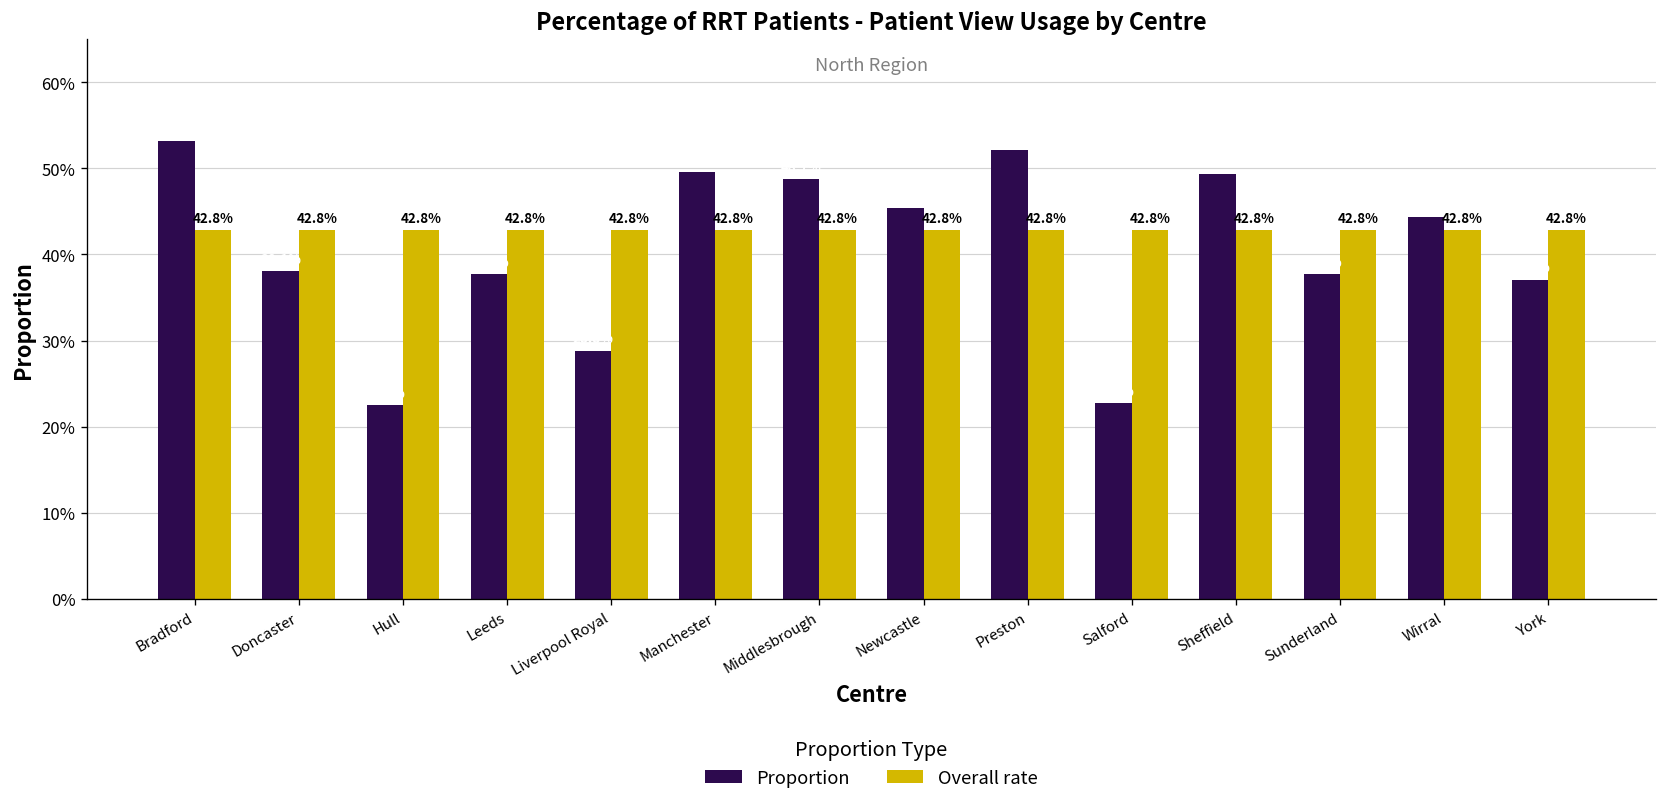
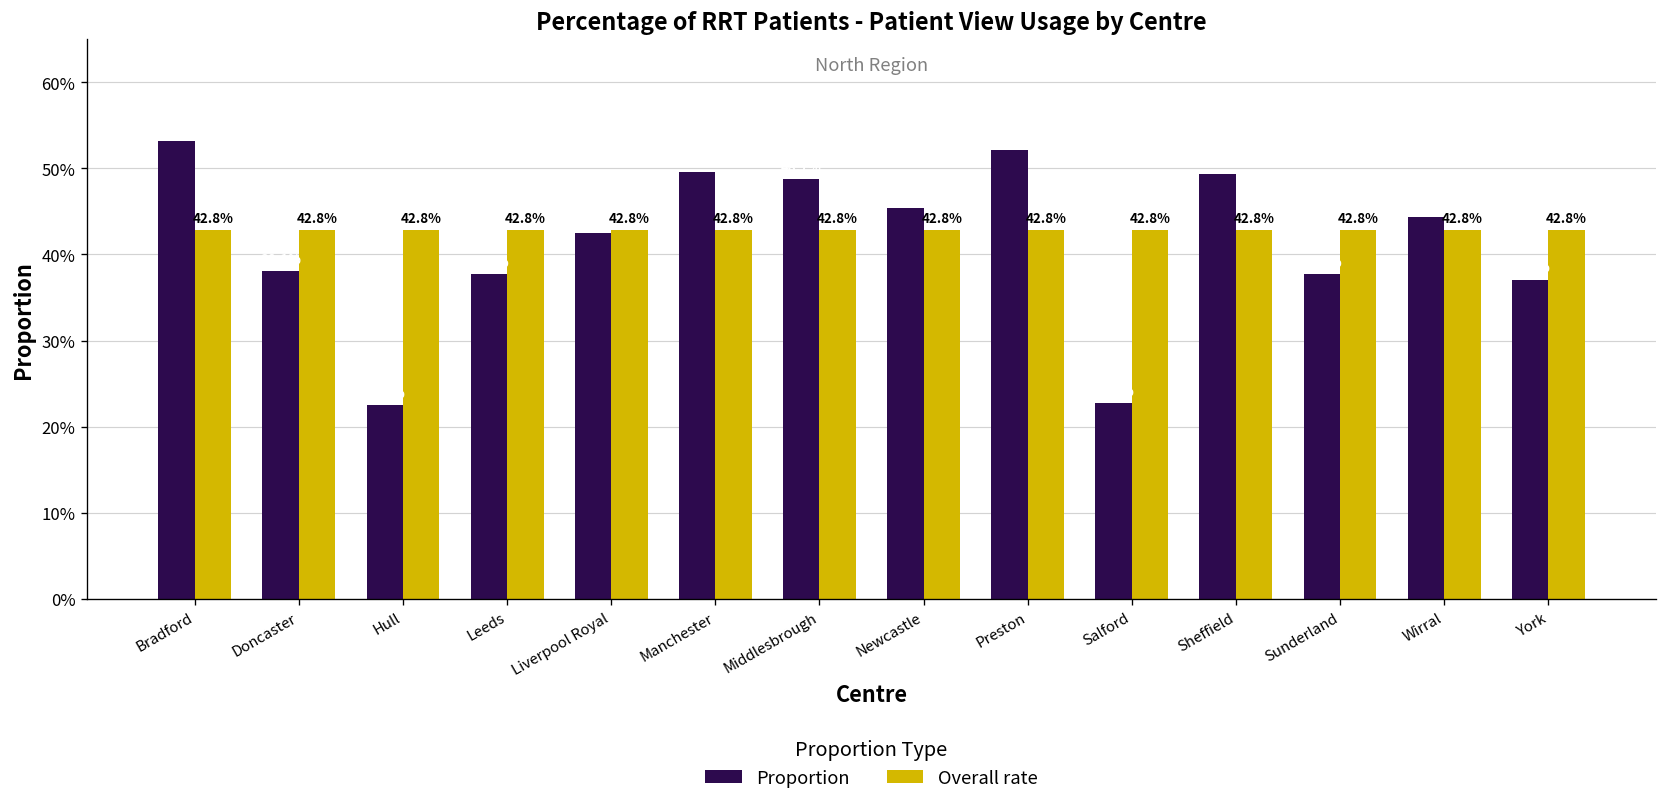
  {
    "Proportion": {
      "Bradford": "53%",
      "Doncaster": "38%",
      "Hull": "23%",
      "Leeds": "38%",
-     "Liverpool Royal": "29%",
+     "Liverpool Royal": "43%",
      "Manchester": "50%",
      "Middlesbrough": "49%",
      "Newcastle": "45%",
      "Preston": "52%",
      "Salford": "23%",
      "Sheffield": "49%",
      "Sunderland": "38%",
      "Wirral": "44%",
      "York": "37%"
    },
    "Overall rate": {
      "Bradford": "42.8%",
      "Doncaster": "42.8%",
      "Hull": "42.8%",
      "Leeds": "42.8%",
      "Liverpool Royal": "42.8%",
      "Manchester": "42.8%",
      "Middlesbrough": "42.8%",
      "Newcastle": "42.8%",
      "Preston": "42.8%",
      "Salford": "42.8%",
      "Sheffield": "42.8%",
      "Sunderland": "42.8%",
      "Wirral": "42.8%",
      "York": "42.8%"
    }
  }
